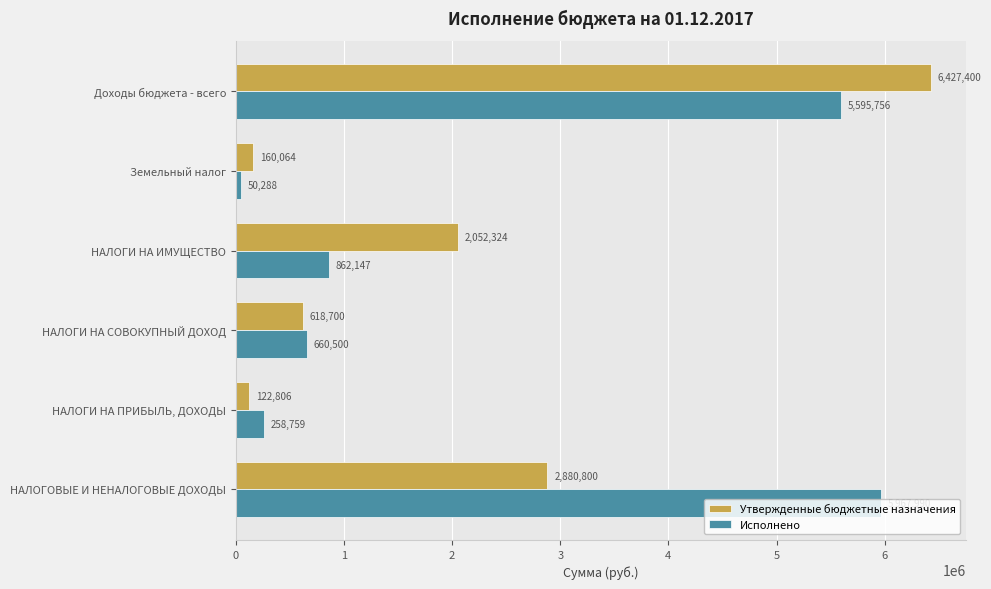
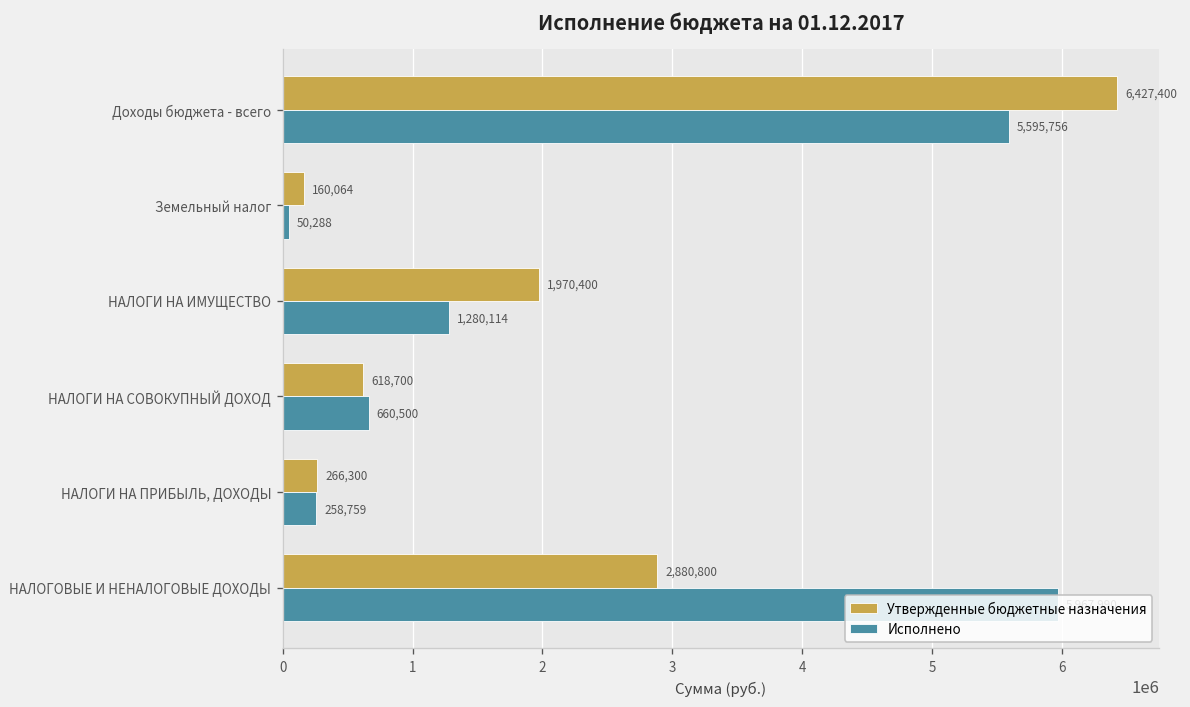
  {
    "Утвержденные бюджетные назначения": {
      "Доходы бюджета - всего": "6,427,400",
      "Земельный налог": "160,064",
-     "НАЛОГИ НА ИМУЩЕСТВО": "2,052,324",
+     "НАЛОГИ НА ИМУЩЕСТВО": "1,970,400",
      "НАЛОГИ НА СОВОКУПНЫЙ ДОХОД": "618,700",
-     "НАЛОГИ НА ПРИБЫЛЬ, ДОХОДЫ": "122,806",
+     "НАЛОГИ НА ПРИБЫЛЬ, ДОХОДЫ": "266,300",
      "НАЛОГОВЫЕ И НЕНАЛОГОВЫЕ ДОХОДЫ": "2,880,800"
    },
    "Исполнено": {
      "Доходы бюджета - всего": "5,595,756",
      "Земельный налог": "50,288",
-     "НАЛОГИ НА ИМУЩЕСТВО": "862,147",
+     "НАЛОГИ НА ИМУЩЕСТВО": "1,280,114",
      "НАЛОГИ НА СОВОКУПНЫЙ ДОХОД": "660,500",
      "НАЛОГИ НА ПРИБЫЛЬ, ДОХОДЫ": "258,759"
    }
  }
